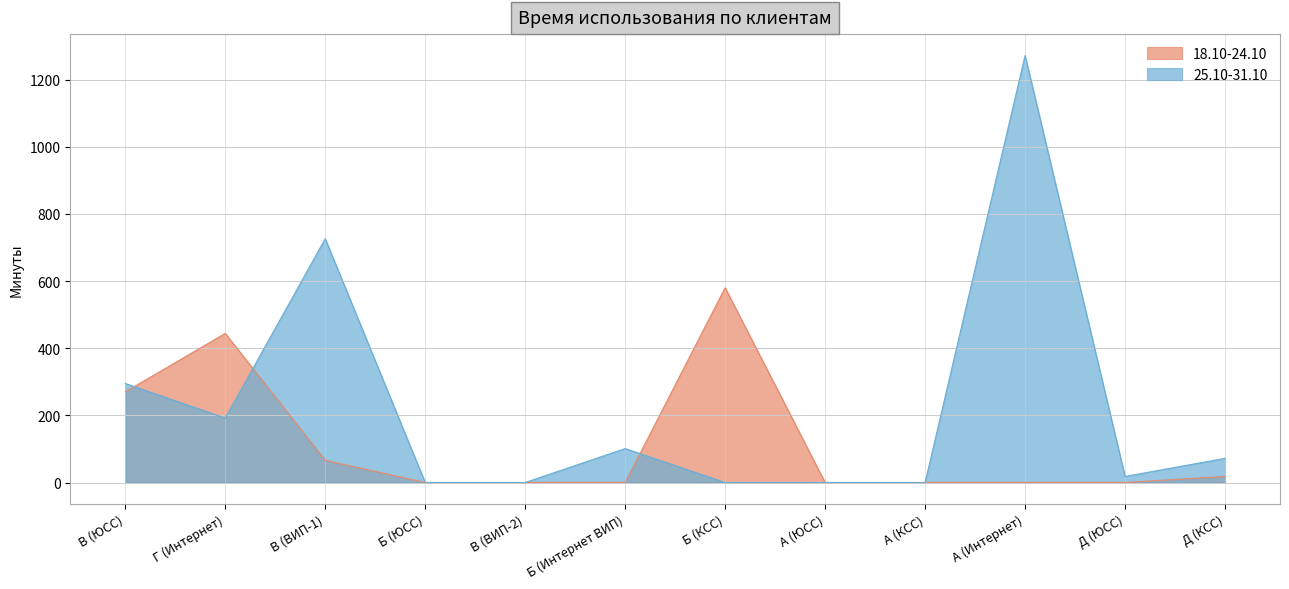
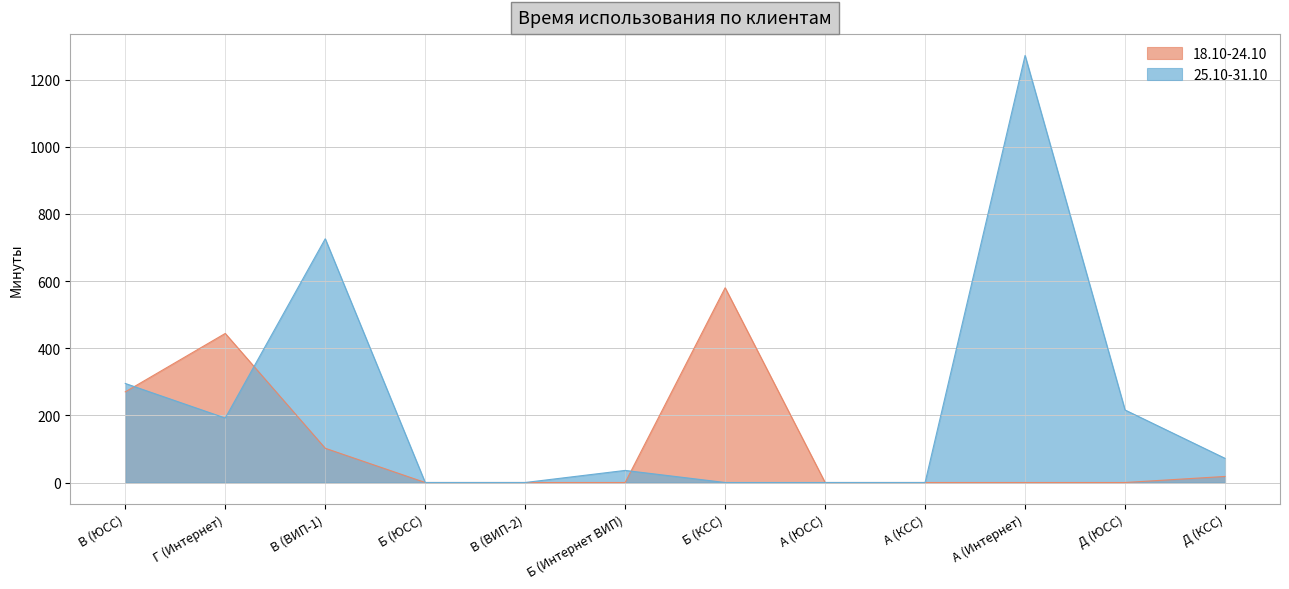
  {
    "18.10-24.10": {
      "В (ЮСС)": 270,
      "Г (Интернет)": 440,
-     "В (ВИП-1)": 70,
+     "В (ВИП-1)": 100,
      "Б (Интернет ВИП)": 0,
      "Б (КСС)": 580,
      "А (Интернет)": 0,
      "Д (ЮСС)": 0,
      "Д (КСС)": 20
    },
    "25.10-31.10": {
      "В (ЮСС)": 300,
      "Г (Интернет)": 190,
      "В (ВИП-1)": 730,
-     "Б (Интернет ВИП)": 100,
+     "Б (Интернет ВИП)": 40,
      "Б (КСС)": 0,
      "А (Интернет)": 1270,
-     "Д (ЮСС)": 20,
+     "Д (ЮСС)": 220,
      "Д (КСС)": 70
    }
  }
